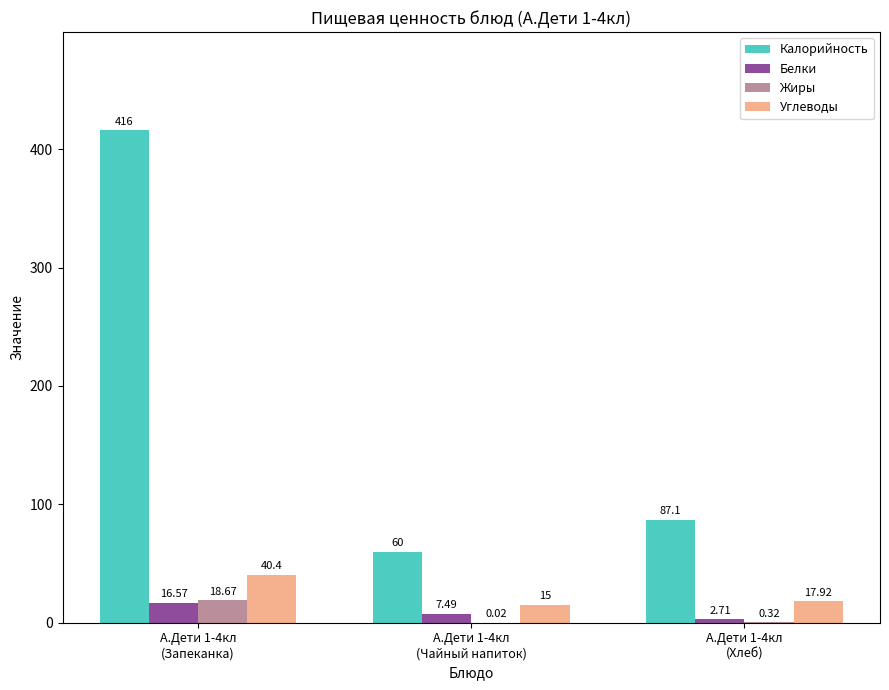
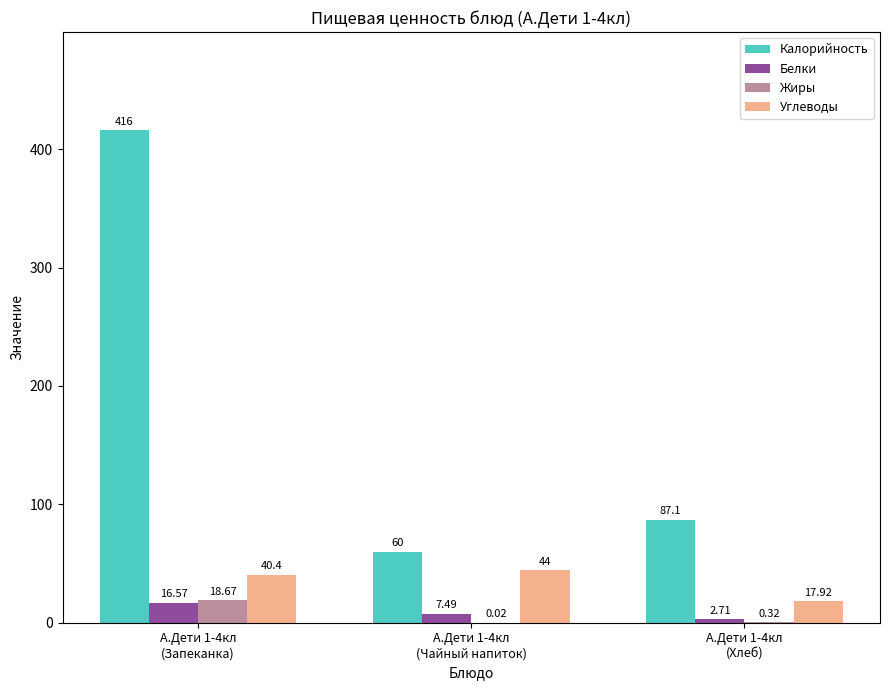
  {
    "Калорийность": {
      "А.Дети 1-4кл (Запеканка)": 416,
      "А.Дети 1-4кл (Чайный напиток)": 60,
      "А.Дети 1-4кл (Хлеб)": 87.1
    },
    "Белки": {
      "А.Дети 1-4кл (Запеканка)": 16.57,
      "А.Дети 1-4кл (Чайный напиток)": 7.49,
      "А.Дети 1-4кл (Хлеб)": 2.71
    },
    "Жиры": {
      "А.Дети 1-4кл (Запеканка)": 18.67,
      "А.Дети 1-4кл (Чайный напиток)": 0.02,
      "А.Дети 1-4кл (Хлеб)": 0.32
    },
    "Углеводы": {
      "А.Дети 1-4кл (Запеканка)": 40.4,
-     "А.Дети 1-4кл (Чайный напиток)": 15,
+     "А.Дети 1-4кл (Чайный напиток)": 44,
      "А.Дети 1-4кл (Хлеб)": 17.92
    }
  }
